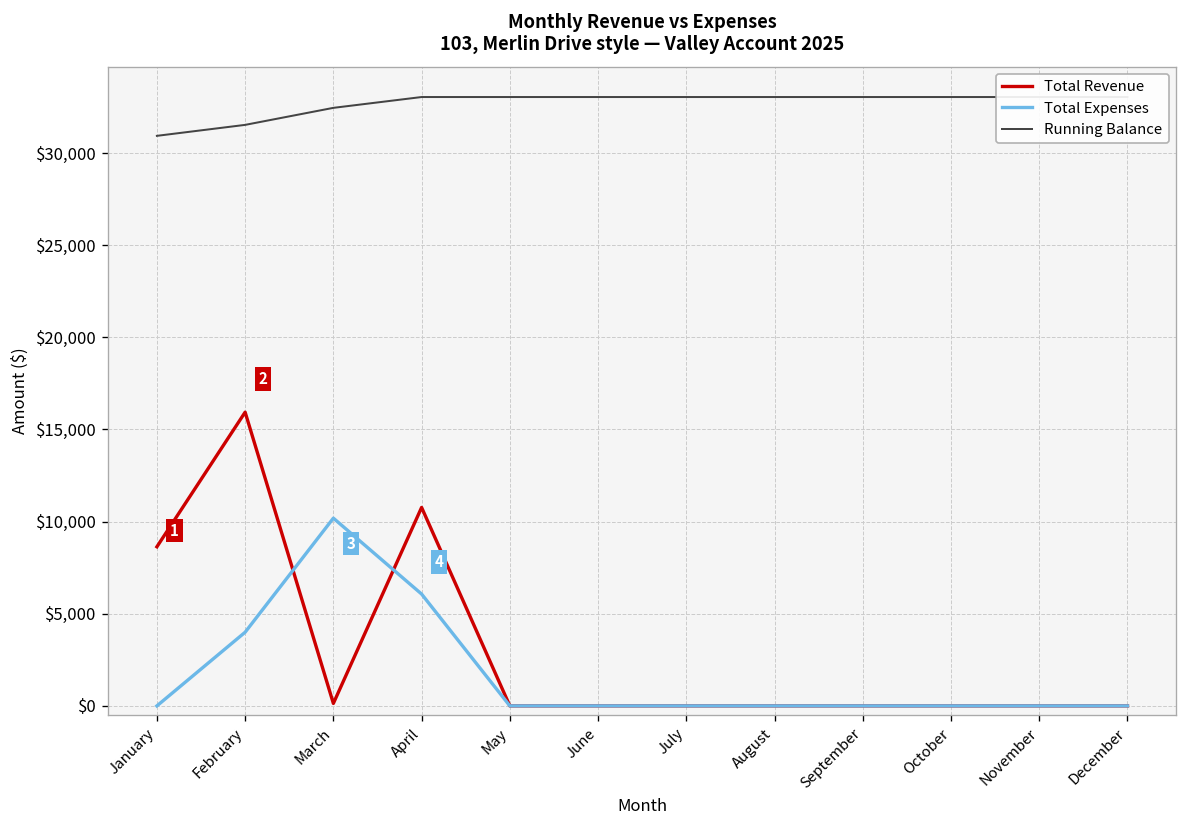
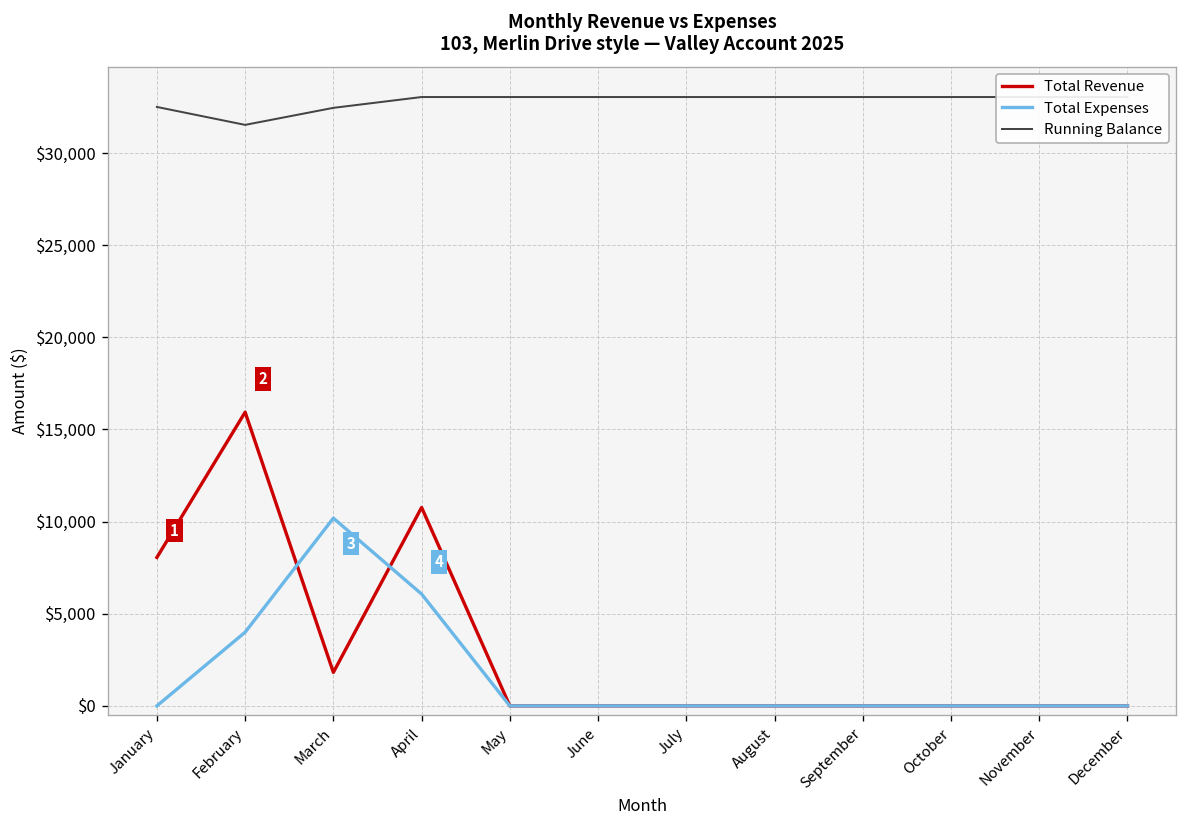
  {
    "Total Revenue": {
-     "January": "$8,600",
-     "March": "$100",
+     "January": "$8,100",
+     "March": "$1,800",
      "April": "$10,800"
    },
    "Total Expenses": {
      "January": "$0",
      "February": "$4,000"
    },
    "Running Balance": {
-     "January": "$30,900",
+     "January": "$32,500",
      "February": "$31,500",
      "March": "$32,500",
      "April": "$33,000",
      "May": "$33,000",
      "June": "$33,000",
      "July": "$33,000",
      "August": "$33,000",
      "September": "$33,000",
      "October": "$33,000"
    }
  }
